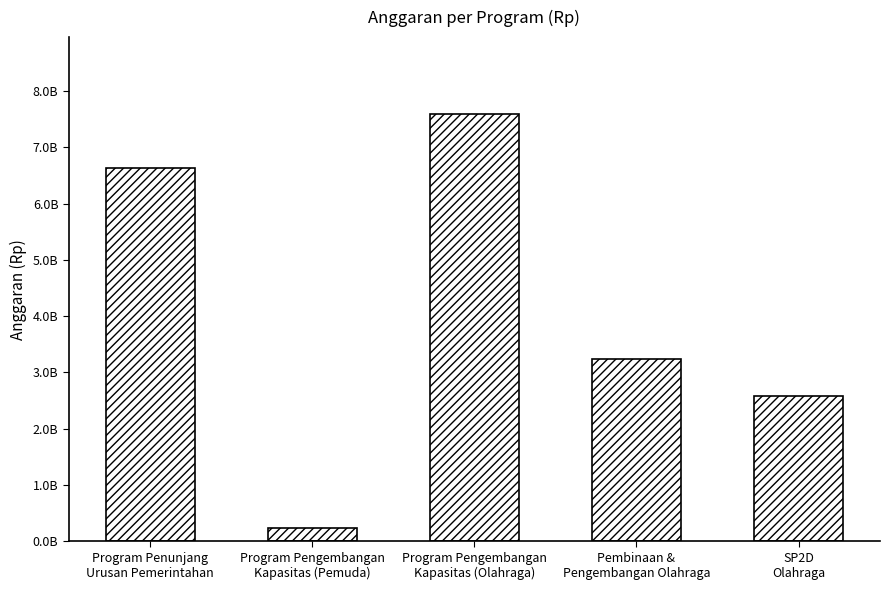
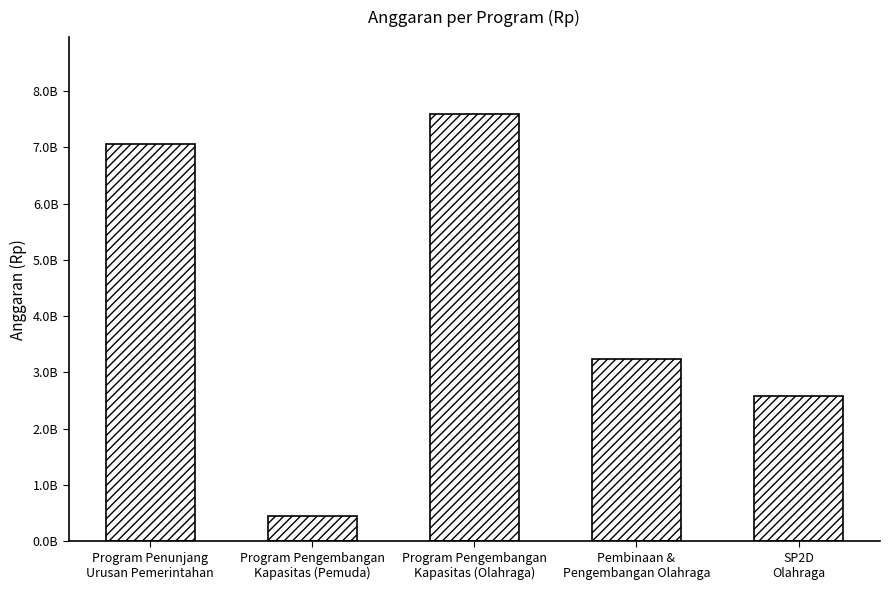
  {
-   "Program Penunjang Urusan Pemerintahan": 6600000000,
-   "Program Pengembangan Kapasitas (Pemuda)": 200000000,
+   "Program Penunjang Urusan Pemerintahan": 7100000000,
+   "Program Pengembangan Kapasitas (Pemuda)": 500000000,
    "Program Pengembangan Kapasitas (Olahraga)": 7600000000,
    "Pembinaan & Pengembangan Olahraga": 3200000000,
    "SP2D Olahraga": 2600000000
  }
